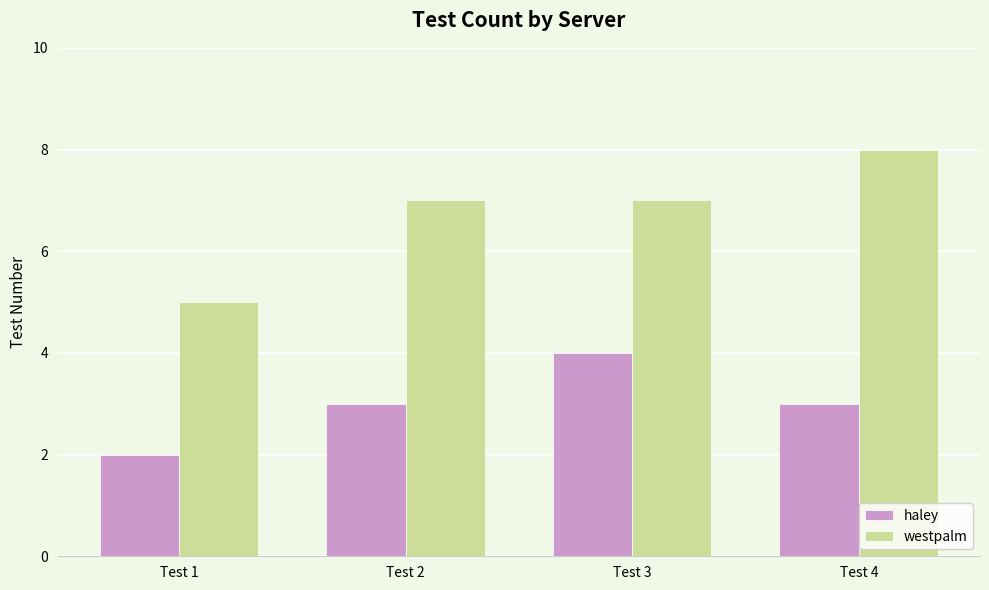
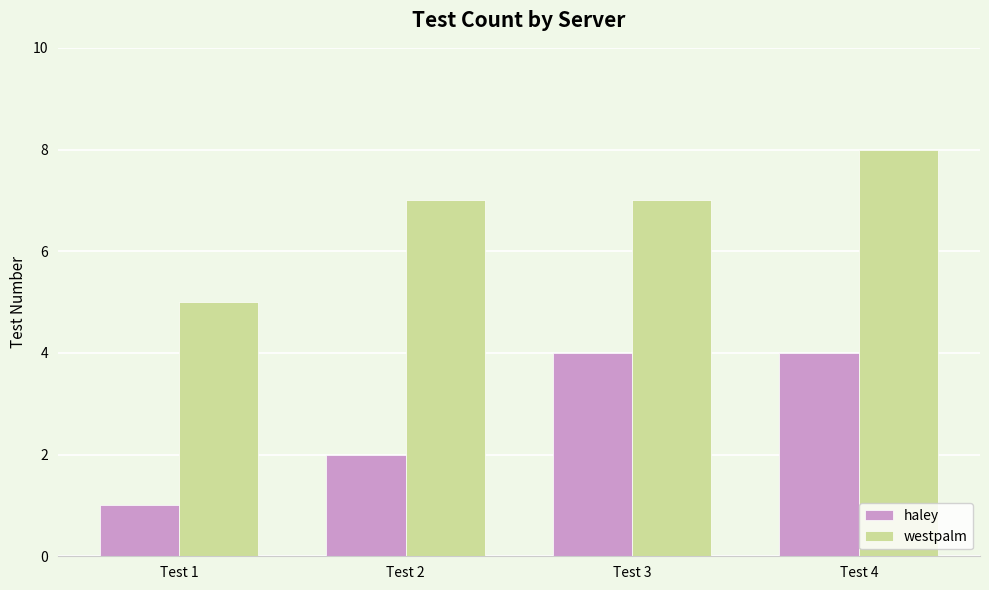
  {
    "haley": {
-     "Test 1": 2,
-     "Test 2": 3,
+     "Test 1": 1,
+     "Test 2": 2,
      "Test 3": 4,
-     "Test 4": 3
+     "Test 4": 4
    },
    "westpalm": {
      "Test 1": 5,
      "Test 2": 7,
      "Test 3": 7,
      "Test 4": 8
    }
  }
